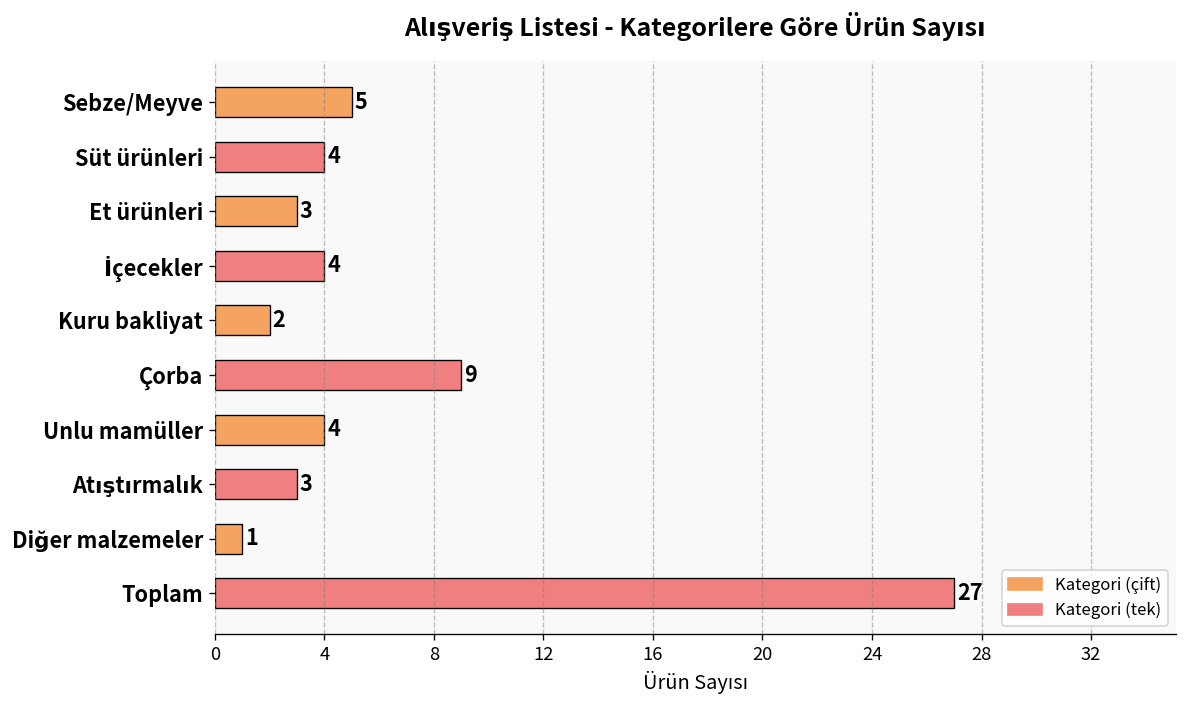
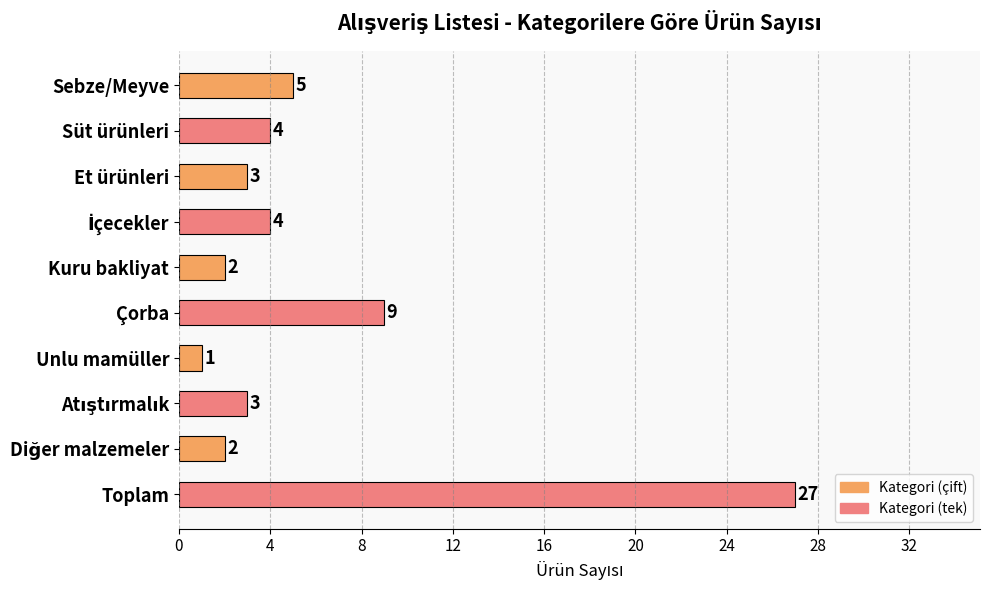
  {
    "Sebze/Meyve": 5,
    "Süt ürünleri": 4,
    "Et ürünleri": 3,
    "İçecekler": 4,
    "Kuru bakliyat": 2,
    "Çorba": 9,
-   "Unlu mamüller": 4,
+   "Unlu mamüller": 1,
    "Atıştırmalık": 3,
-   "Diğer malzemeler": 1,
+   "Diğer malzemeler": 2,
    "Toplam": 27
  }
